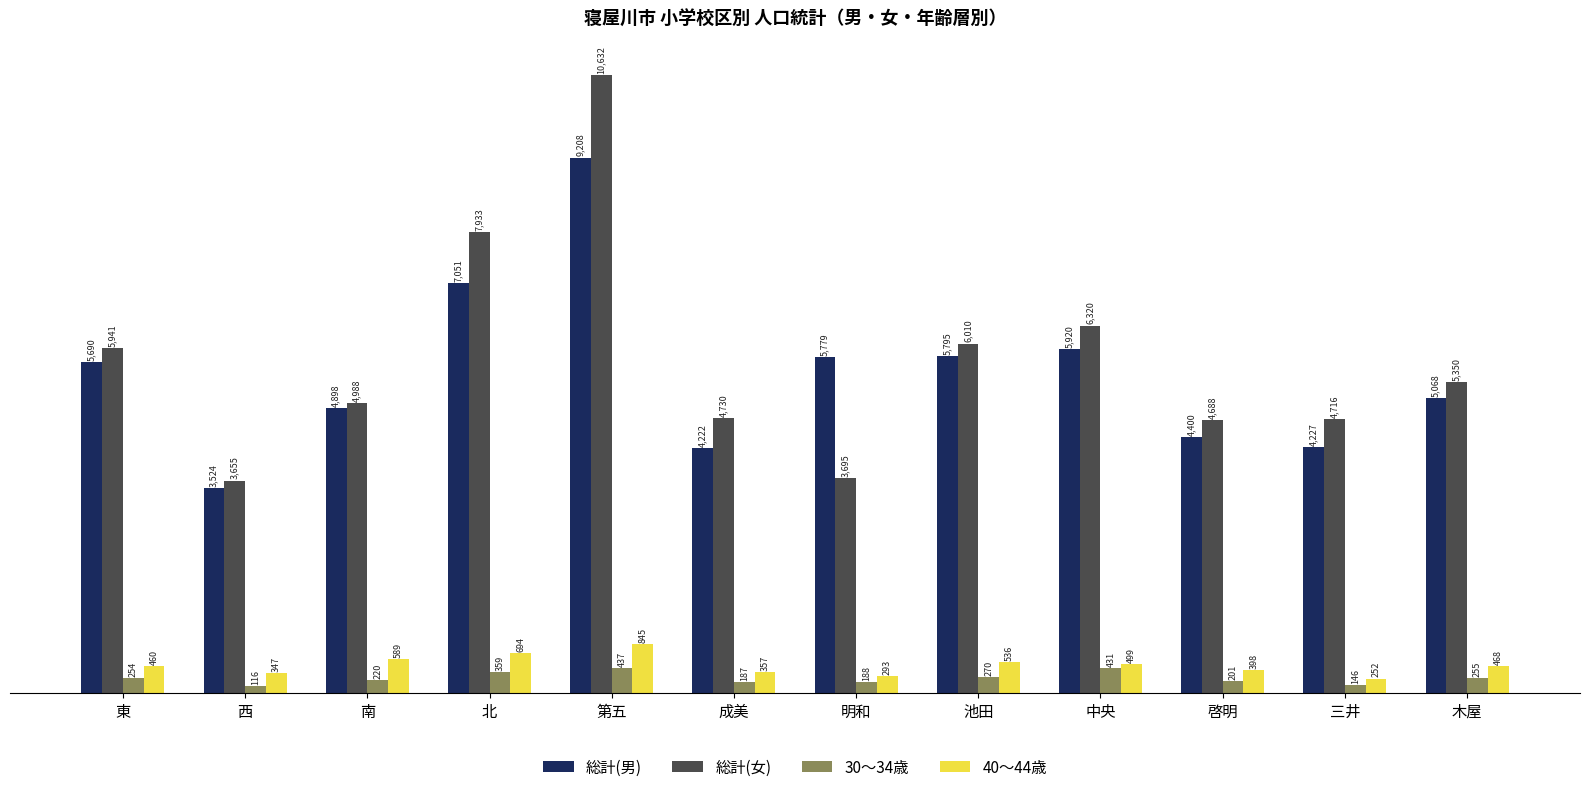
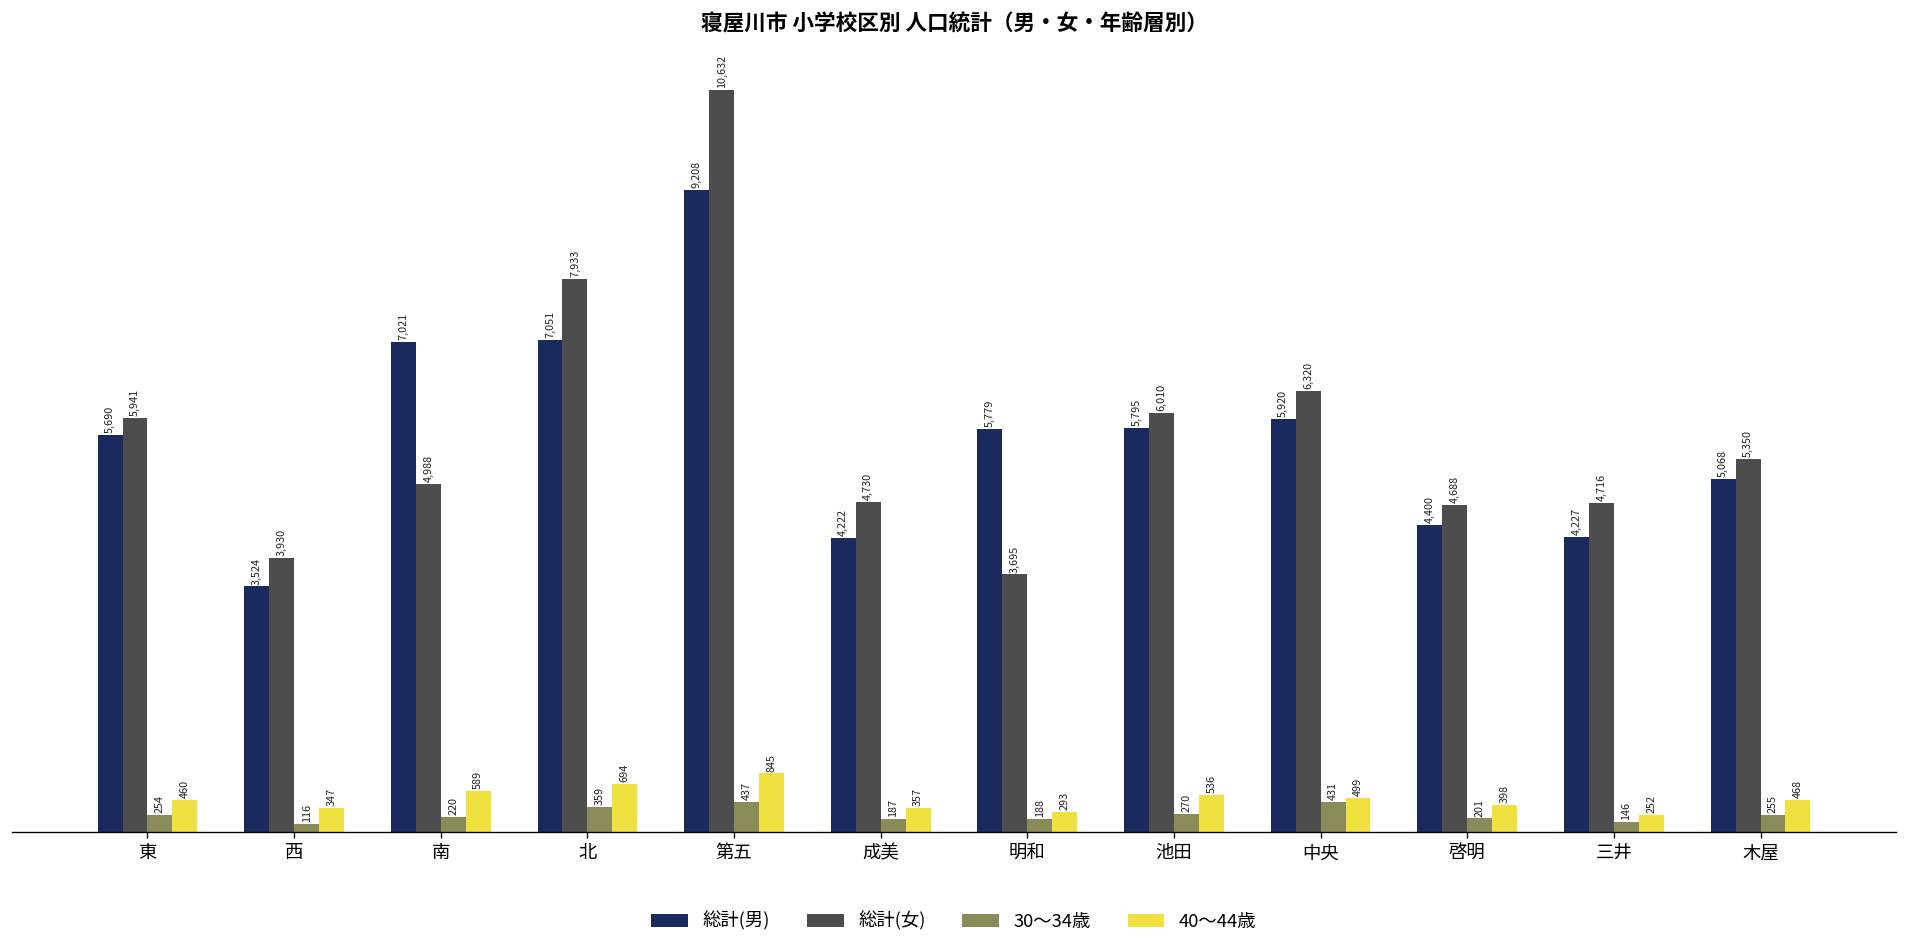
  {
    "総計(男)": {
      "東": "5,690",
      "西": "3,524",
-     "南": "4,898",
+     "南": "7,021",
      "北": "7,051",
      "第五": "9,208",
      "成美": "4,222",
      "明和": "5,779",
      "池田": "5,795",
      "中央": "5,920",
      "啓明": "4,400",
      "三井": "4,227",
      "木屋": "5,068"
    },
    "総計(女)": {
      "東": "5,941",
-     "西": "3,655",
+     "西": "3,930",
      "南": "4,988",
      "北": "7,933",
      "第五": "10,632",
      "成美": "4,730",
      "明和": "3,695",
      "池田": "6,010",
      "中央": "6,320",
      "啓明": "4,688",
      "三井": "4,716",
      "木屋": "5,350"
    },
    "30～34歳": {
      "東": "254",
      "西": "116",
      "南": "220",
      "北": "359",
      "第五": "437",
      "成美": "187",
      "明和": "188",
      "池田": "270",
      "中央": "431",
      "啓明": "201",
      "三井": "146",
      "木屋": "255"
    },
    "40～44歳": {
      "東": "460",
      "西": "347",
      "南": "589",
      "北": "694",
      "第五": "845",
      "成美": "357",
      "明和": "293",
      "池田": "536",
      "中央": "499",
      "啓明": "398",
      "三井": "252",
      "木屋": "468"
    }
  }
